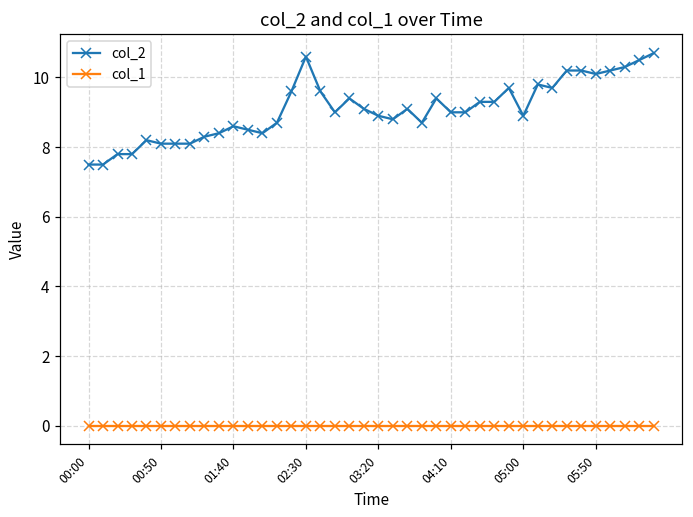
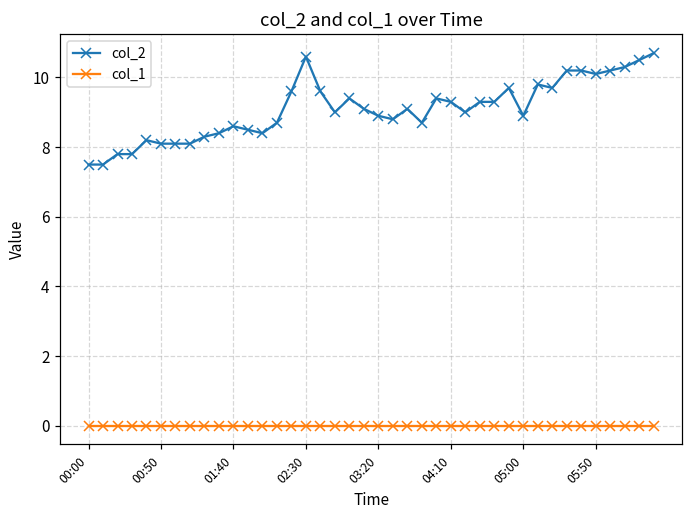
  {
    "col_2": {
      "00:00": 7.5,
      "00:50": 8.1,
      "01:40": 8.6,
      "02:30": 10.6,
      "03:20": 8.9,
-     "04:10": 9.0,
+     "04:10": 9.3,
      "05:00": 8.9,
      "05:50": 10.1
    },
    "col_1": {
      "00:00": 0.0,
      "00:50": 0.0,
      "01:40": 0.0,
      "02:30": 0.0,
      "03:20": 0.0,
      "04:10": 0.0,
      "05:00": 0.0,
      "05:50": 0.0
    }
  }
